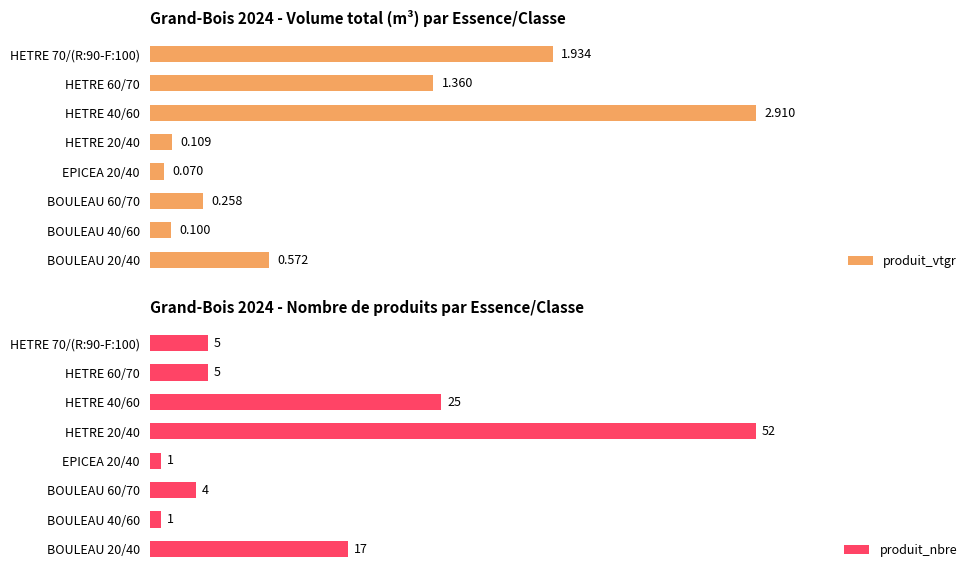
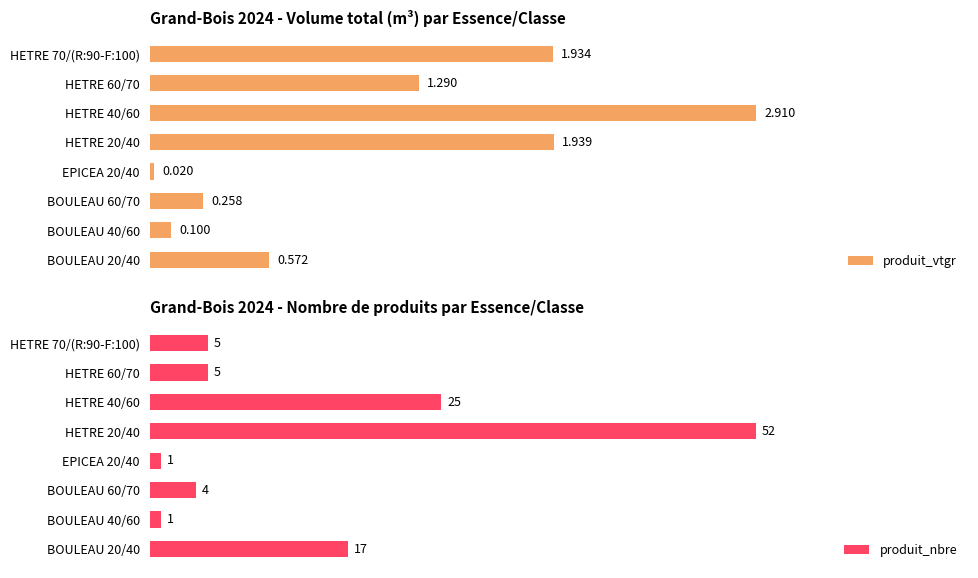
  {
    "Grand-Bois 2024 - Volume total (m³) par Essence/Classe": {
      "HETRE 70/(R:90-F:100)": 1.934,
-     "HETRE 60/70": 1.360,
+     "HETRE 60/70": 1.290,
      "HETRE 40/60": 2.910,
-     "HETRE 20/40": 0.109,
-     "EPICEA 20/40": 0.070,
+     "HETRE 20/40": 1.939,
+     "EPICEA 20/40": 0.020,
      "BOULEAU 60/70": 0.258,
      "BOULEAU 40/60": 0.100,
      "BOULEAU 20/40": 0.572
    },
    "Grand-Bois 2024 - Nombre de produits par Essence/Classe": {
      "HETRE 70/(R:90-F:100)": 5,
      "HETRE 60/70": 5,
      "HETRE 40/60": 25,
      "HETRE 20/40": 52,
      "EPICEA 20/40": 1,
      "BOULEAU 60/70": 4,
      "BOULEAU 40/60": 1,
      "BOULEAU 20/40": 17
    }
  }
